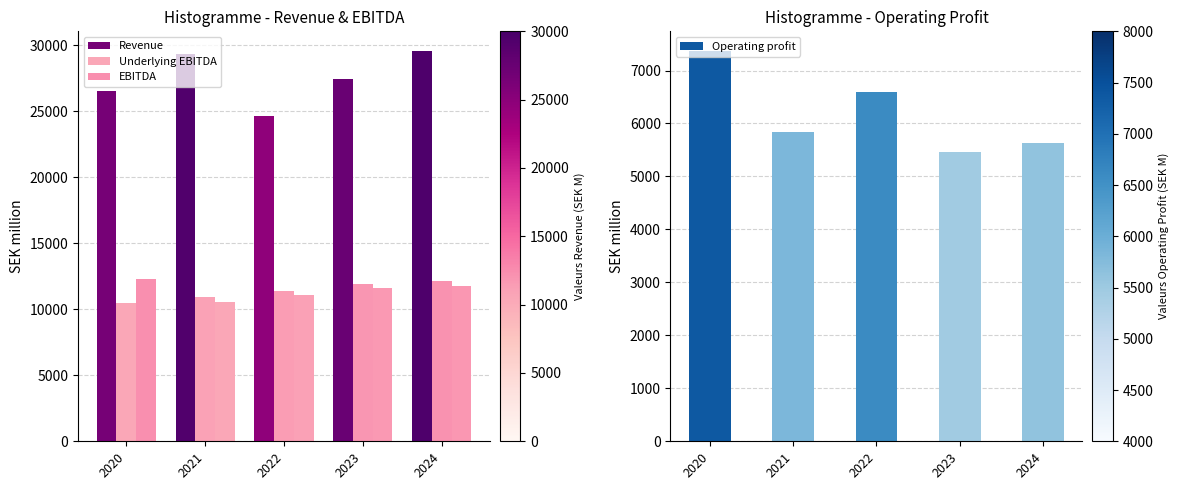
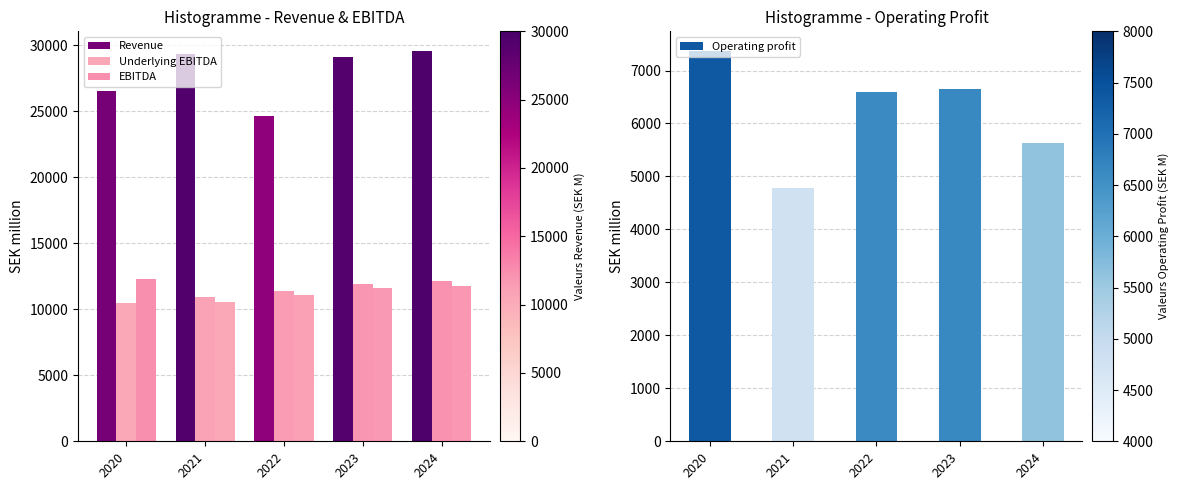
  {
    "Histogramme - Revenue & EBITDA": {
      "Revenue": {
        "2020": 26600,
        "2022": 24600,
-       "2023": 27500,
+       "2023": 29100,
        "2024": 29600
      }
    },
    "Histogramme - Operating Profit": {
-     "2021": 5800,
+     "2021": 4800,
      "2022": 6600,
-     "2023": 5500,
+     "2023": 6700,
      "2024": 5600
    }
  }
